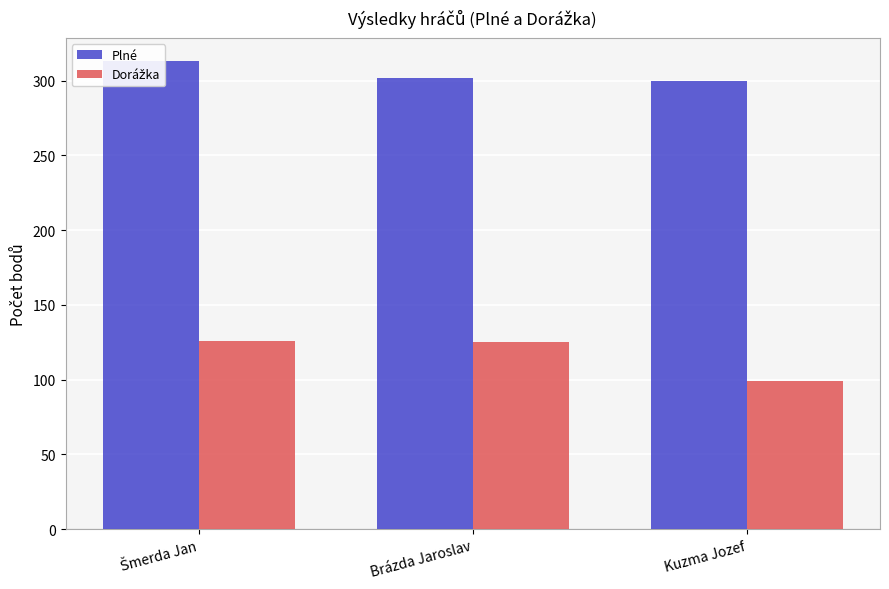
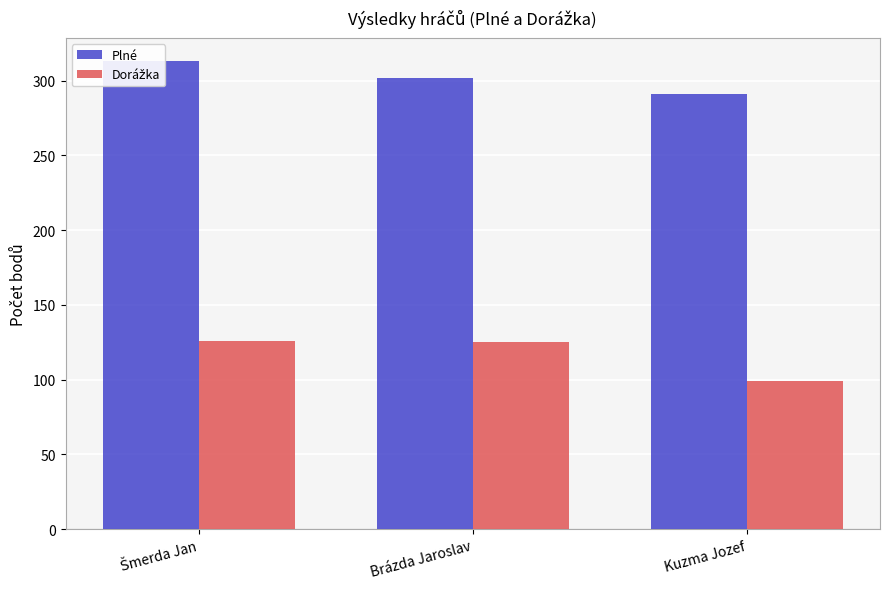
  {
    "Plné": {
      "Brázda Jaroslav": 302,
-     "Kuzma Jozef": 300
+     "Kuzma Jozef": 291
    },
    "Dorážka": {
      "Šmerda Jan": 126,
      "Brázda Jaroslav": 125,
      "Kuzma Jozef": 99
    }
  }
